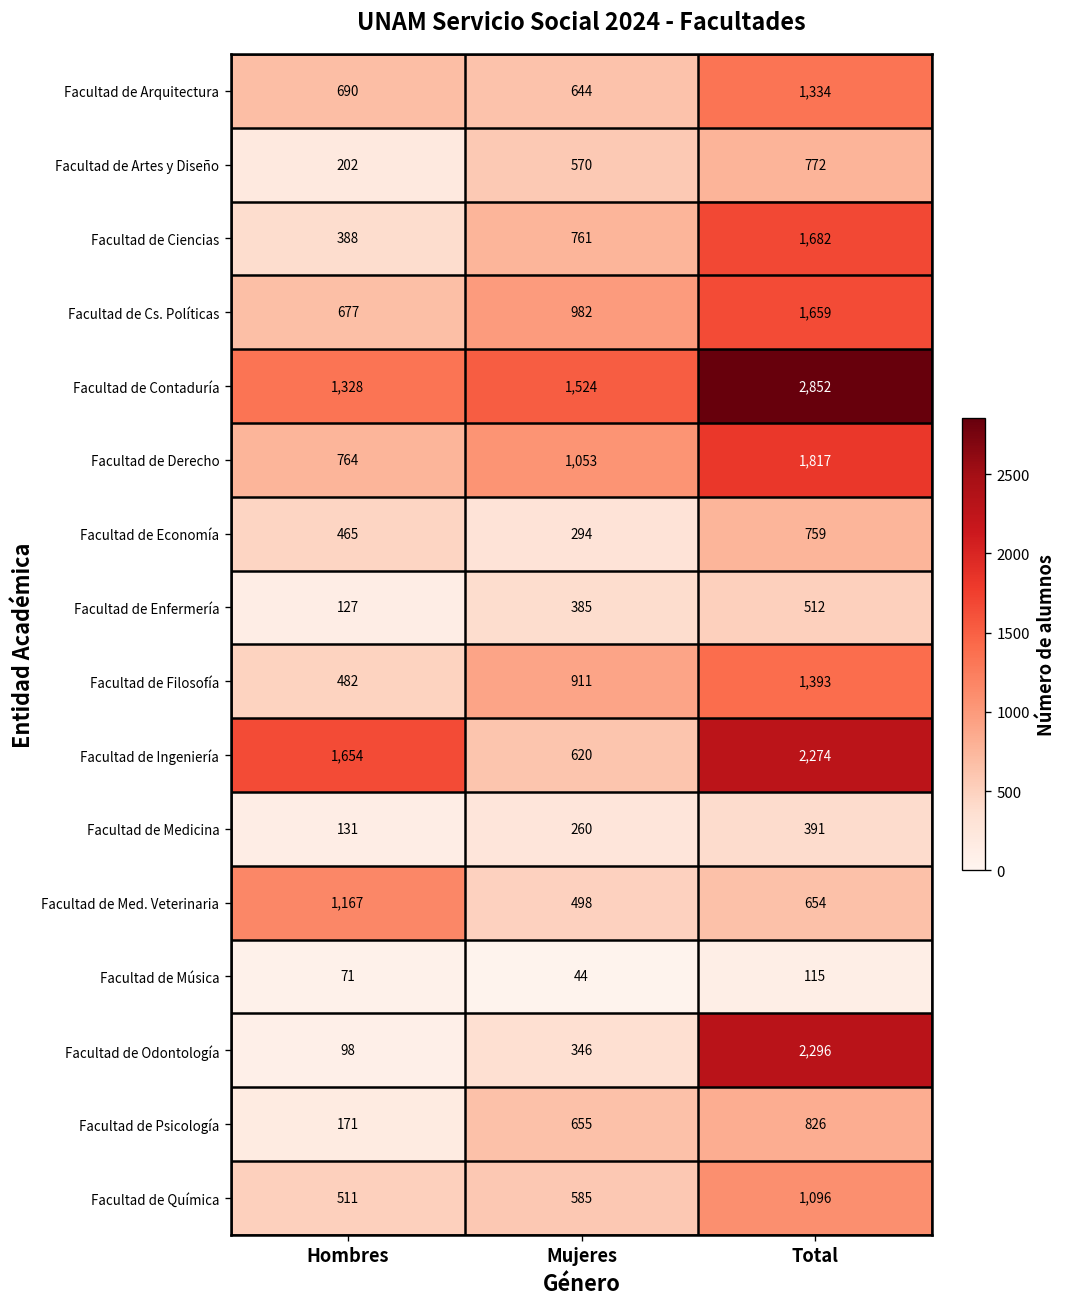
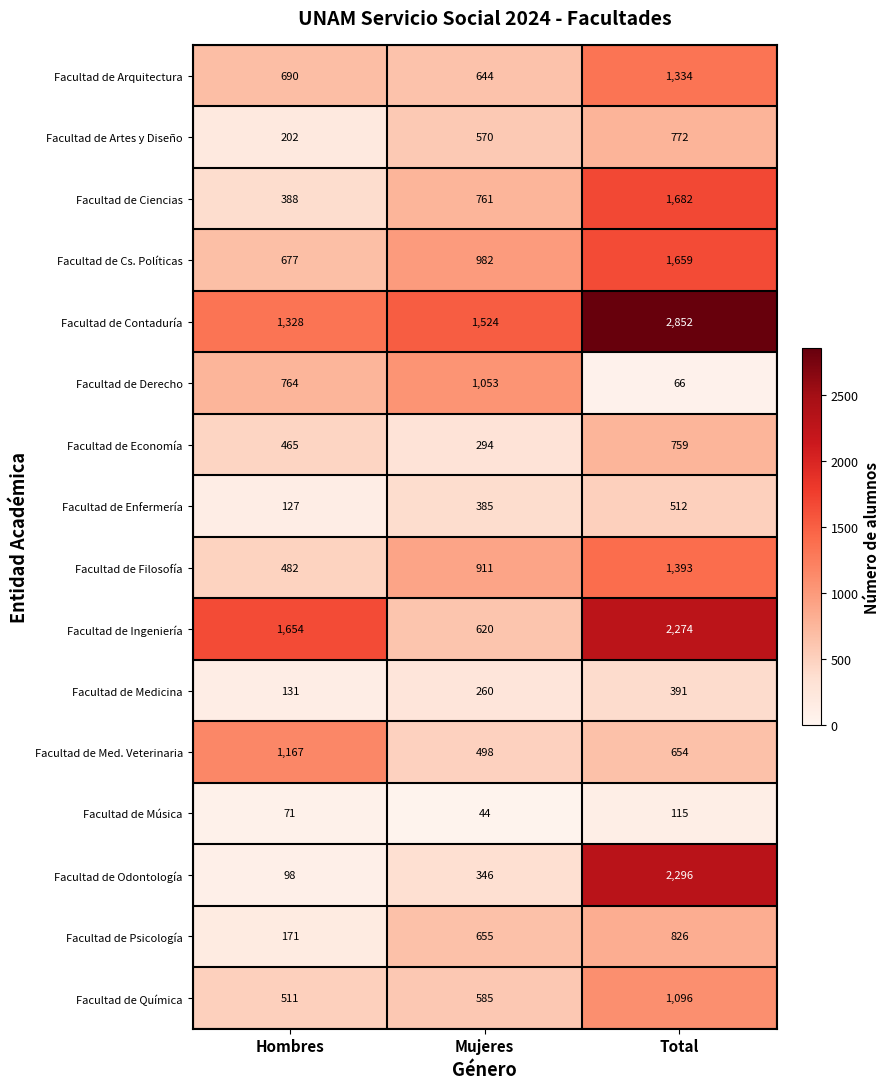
  {
    "Facultad de Arquitectura": {
      "Hombres": "690",
      "Mujeres": "644",
      "Total": "1,334"
    },
    "Facultad de Artes y Diseño": {
      "Hombres": "202",
      "Mujeres": "570",
      "Total": "772"
    },
    "Facultad de Ciencias": {
      "Hombres": "388",
      "Mujeres": "761",
      "Total": "1,682"
    },
    "Facultad de Cs. Políticas": {
      "Hombres": "677",
      "Mujeres": "982",
      "Total": "1,659"
    },
    "Facultad de Contaduría": {
      "Hombres": "1,328",
      "Mujeres": "1,524",
      "Total": "2,852"
    },
    "Facultad de Derecho": {
      "Hombres": "764",
      "Mujeres": "1,053",
-     "Total": "1,817"
+     "Total": "66"
    },
    "Facultad de Economía": {
      "Hombres": "465",
      "Mujeres": "294",
      "Total": "759"
    },
    "Facultad de Enfermería": {
      "Hombres": "127",
      "Mujeres": "385",
      "Total": "512"
    },
    "Facultad de Filosofía": {
      "Hombres": "482",
      "Mujeres": "911",
      "Total": "1,393"
    },
    "Facultad de Ingeniería": {
      "Hombres": "1,654",
      "Mujeres": "620",
      "Total": "2,274"
    },
    "Facultad de Medicina": {
      "Hombres": "131",
      "Mujeres": "260",
      "Total": "391"
    },
    "Facultad de Med. Veterinaria": {
      "Hombres": "1,167",
      "Mujeres": "498",
      "Total": "654"
    },
    "Facultad de Música": {
      "Hombres": "71",
      "Mujeres": "44",
      "Total": "115"
    },
    "Facultad de Odontología": {
      "Hombres": "98",
      "Mujeres": "346",
      "Total": "2,296"
    },
    "Facultad de Psicología": {
      "Hombres": "171",
      "Mujeres": "655",
      "Total": "826"
    },
    "Facultad de Química": {
      "Hombres": "511",
      "Mujeres": "585",
      "Total": "1,096"
    }
  }
